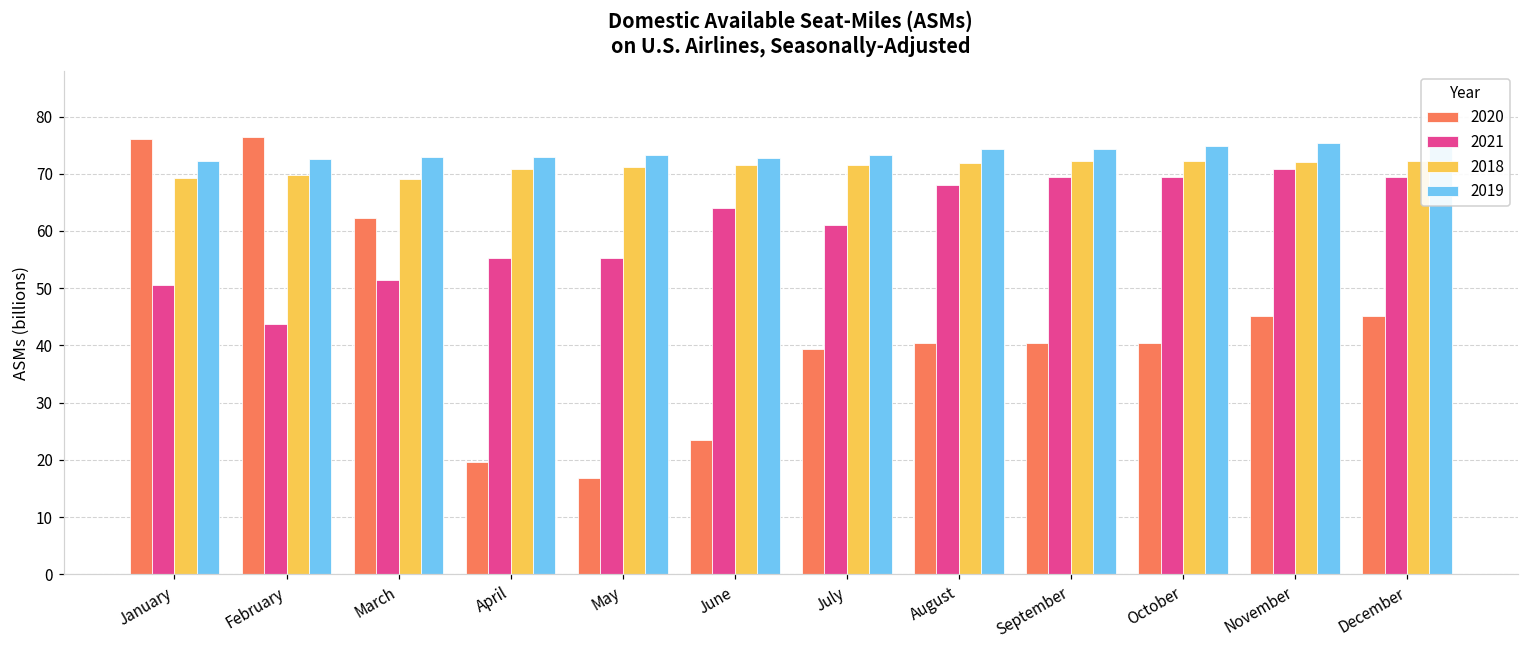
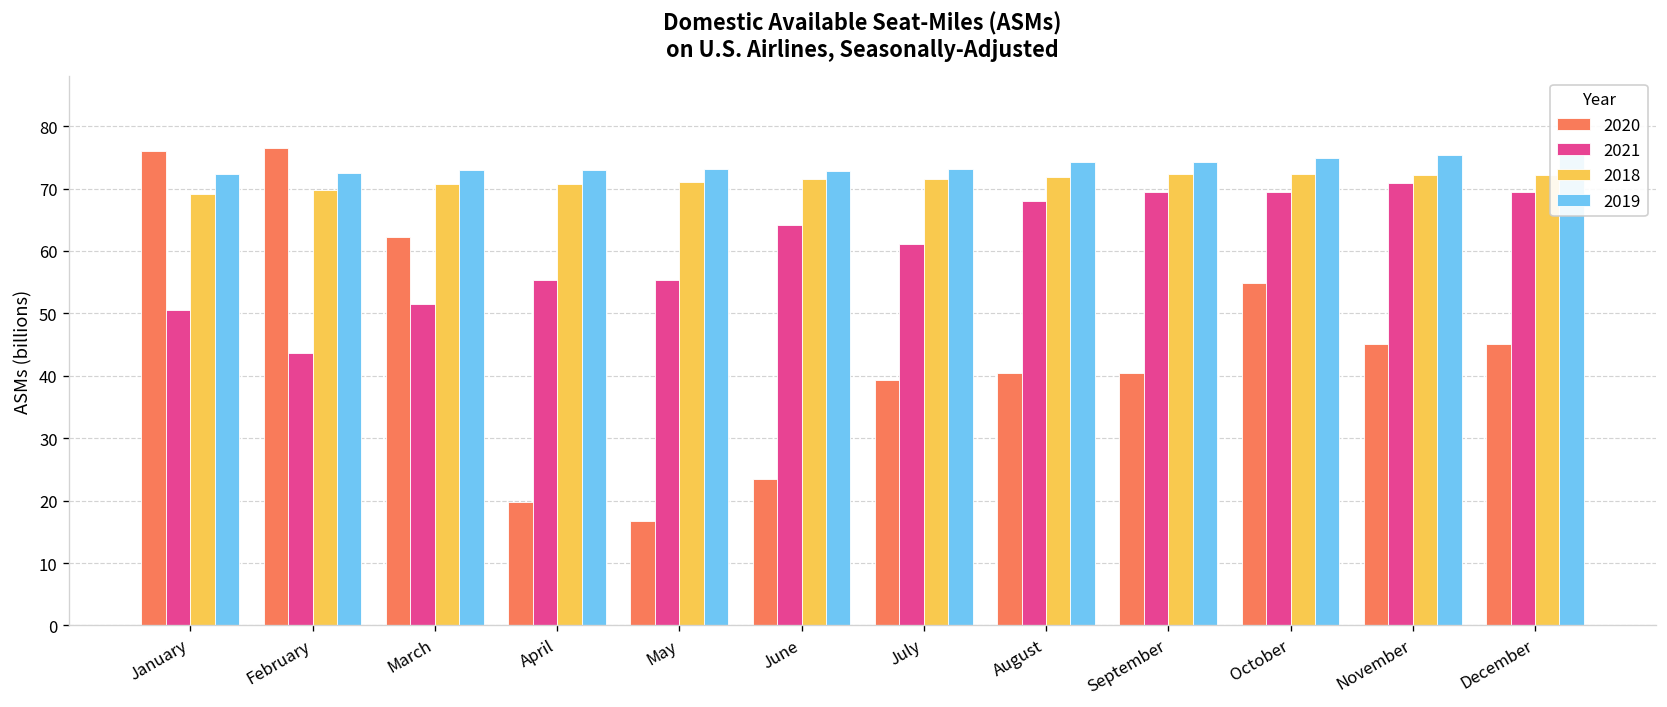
  {
    "2020": {
      "January": 76,
      "February": 77,
      "March": 62,
      "April": 20,
      "May": 17,
      "June": 24,
      "July": 39,
      "August": 40,
      "September": 40,
-     "October": 41,
+     "October": 55,
      "November": 45,
      "December": 45
    },
    "2021": {
      "January": 51,
      "February": 44,
      "March": 52,
      "April": 55,
      "May": 55,
      "June": 64,
      "July": 61,
      "August": 68,
      "September": 70,
      "October": 69,
      "November": 71,
      "December": 70
    },
    "2018": {
      "January": 69,
      "February": 70,
-     "March": 69,
+     "March": 71,
      "April": 71,
      "May": 71,
      "June": 72,
      "July": 72,
      "August": 72,
      "September": 72,
      "October": 72,
      "November": 72,
      "December": 72
    },
    "2019": {
      "January": 72,
      "February": 73,
      "March": 73,
      "April": 73,
      "May": 73,
      "June": 73,
      "July": 73,
      "August": 74,
      "September": 74,
      "October": 75,
      "November": 75
    }
  }
